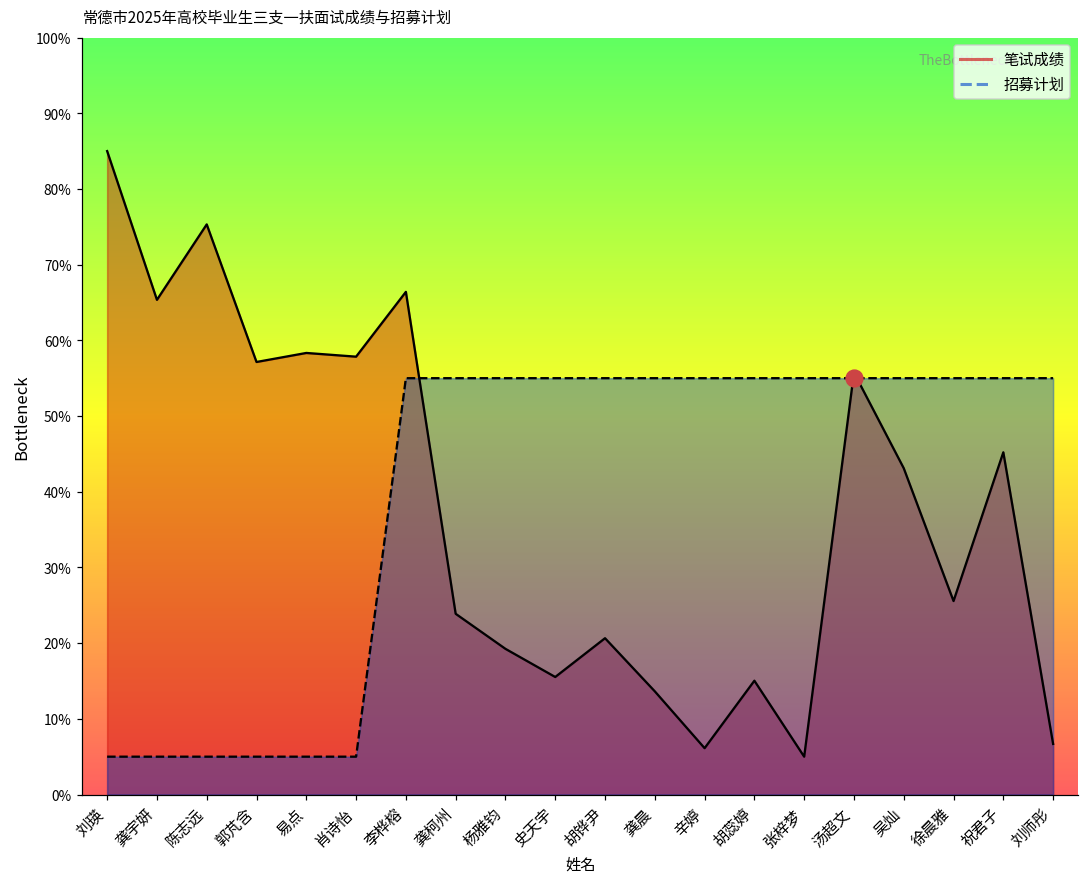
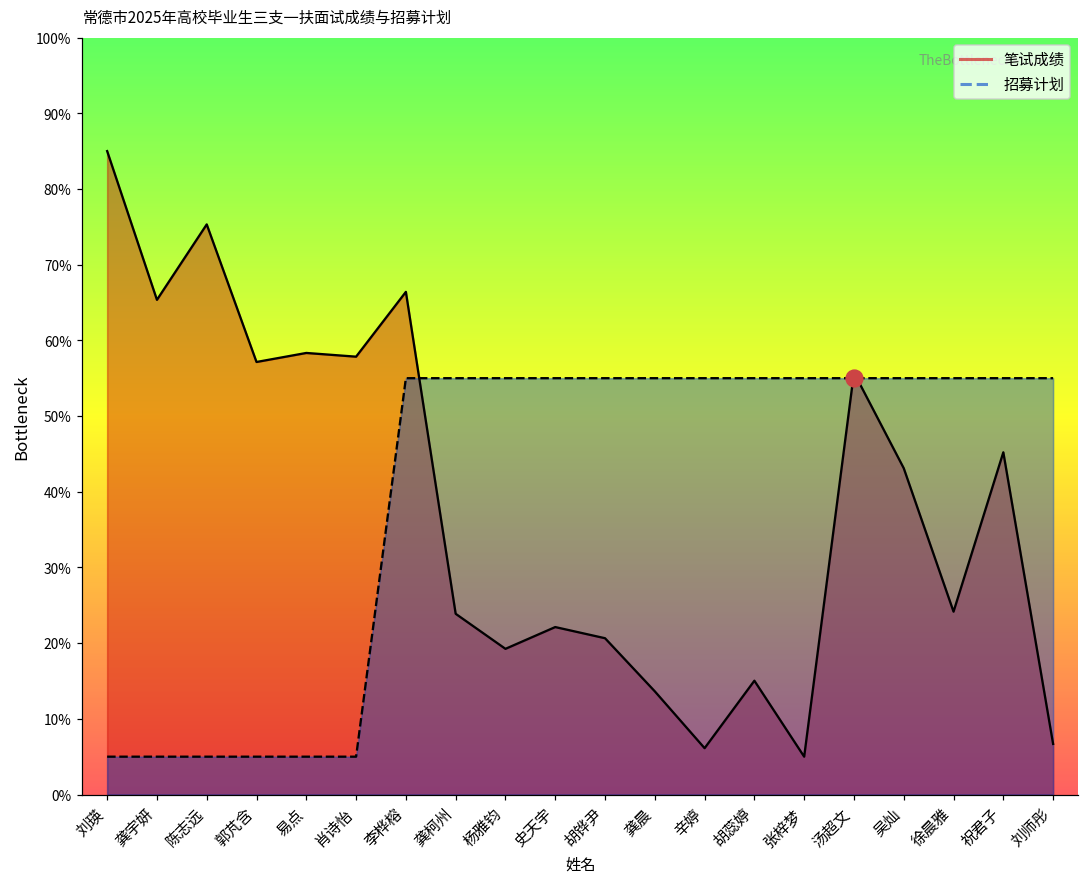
  {
    "笔试成绩": {
      "刘瑛": "85%",
      "龚宇妍": "65%",
      "陈志远": "75%",
      "郭芃含": "57%",
      "易点": "58%",
      "肖诗怡": "58%",
      "李桦榕": "66%",
      "龚柯州": "24%",
      "杨雅钧": "19%",
-     "史天宇": "16%",
+     "史天宇": "22%",
      "胡铧尹": "21%",
      "龚晨": "14%",
      "辛婷": "6%",
      "胡蕊婷": "15%",
      "张梓梦": "5%",
      "汤超文": "56%",
      "吴灿": "43%",
-     "徐晨雅": "26%",
+     "徐晨雅": "24%",
      "祝君子": "45%",
      "刘师彤": "7%"
    },
    "招募计划": {
      "刘瑛": "5%",
      "龚宇妍": "5%",
      "陈志远": "5%",
      "郭芃含": "5%",
      "易点": "5%",
      "肖诗怡": "5%",
      "李桦榕": "55%",
      "龚柯州": "55%",
      "杨雅钧": "55%",
      "史天宇": "55%",
      "胡铧尹": "55%",
      "龚晨": "55%",
      "辛婷": "55%",
      "胡蕊婷": "55%",
      "张梓梦": "55%",
      "吴灿": "55%",
      "徐晨雅": "55%",
      "祝君子": "55%",
      "刘师彤": "55%"
    }
  }
